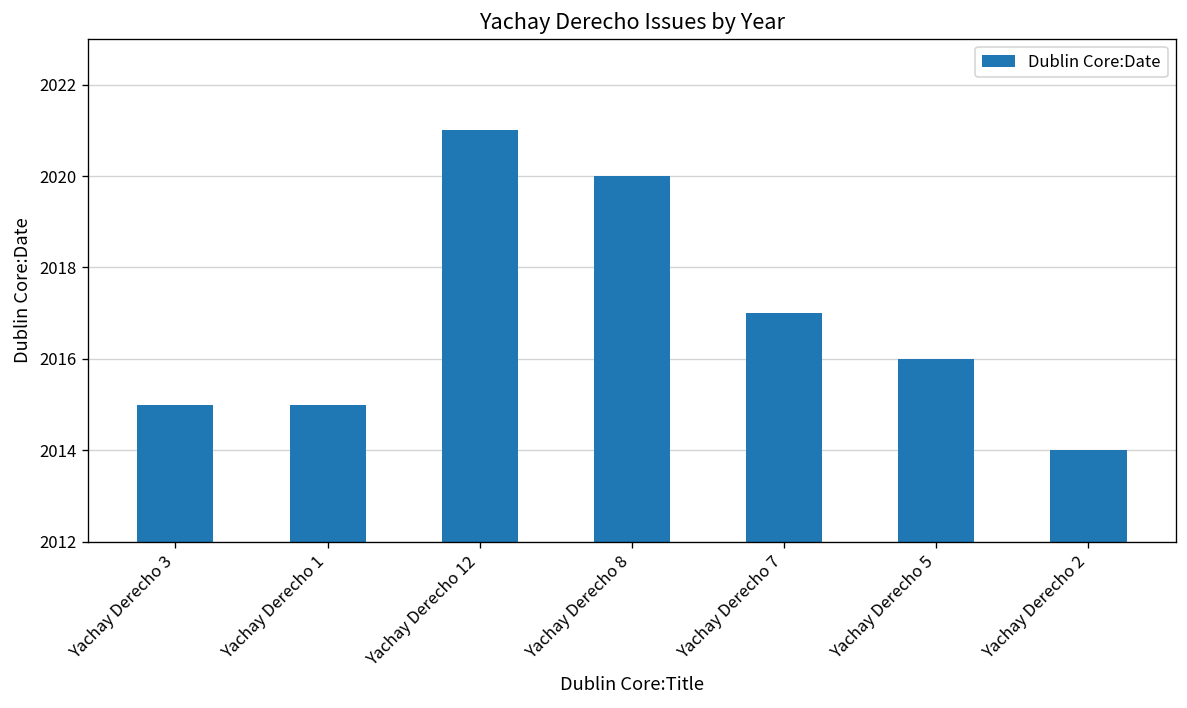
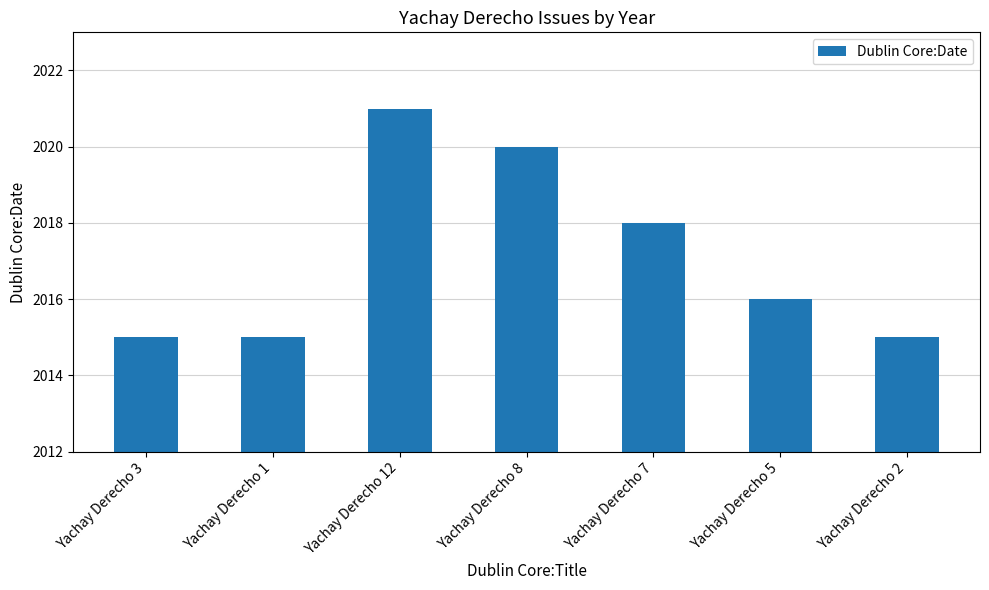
  {
    "Yachay Derecho 3": 2015,
    "Yachay Derecho 1": 2015,
    "Yachay Derecho 12": 2021,
    "Yachay Derecho 8": 2020,
-   "Yachay Derecho 7": 2017,
+   "Yachay Derecho 7": 2018,
    "Yachay Derecho 5": 2016,
-   "Yachay Derecho 2": 2014
+   "Yachay Derecho 2": 2015
  }
